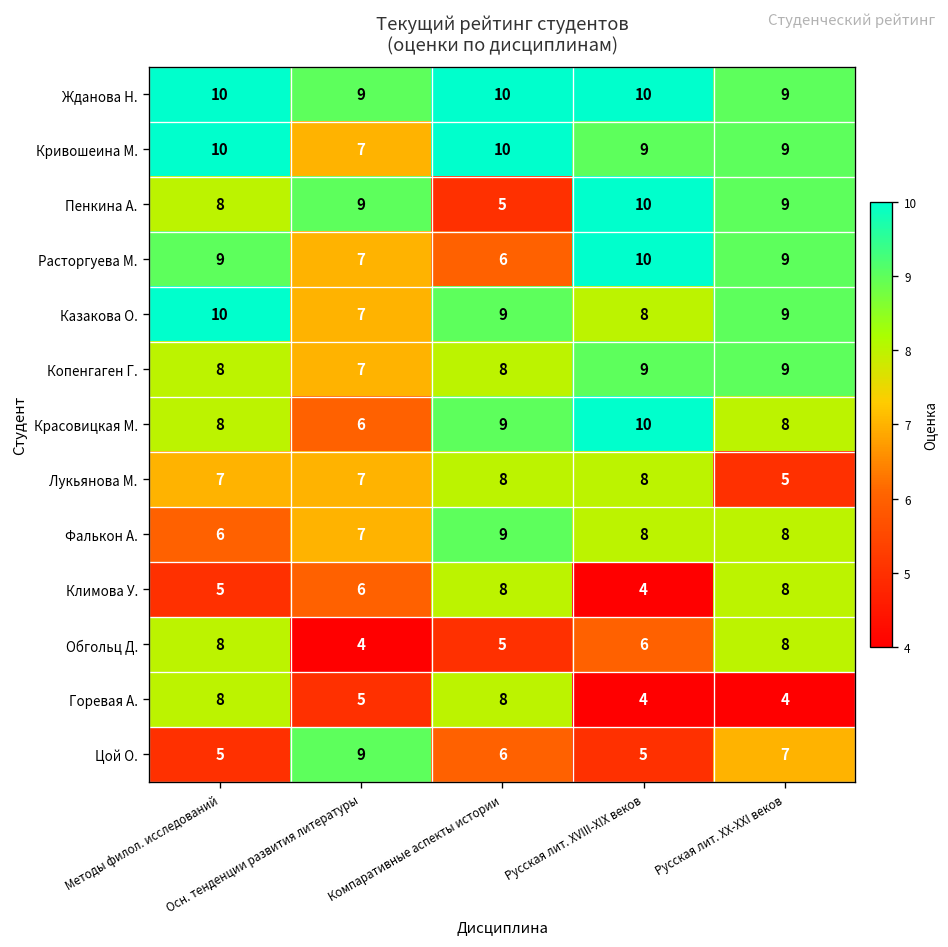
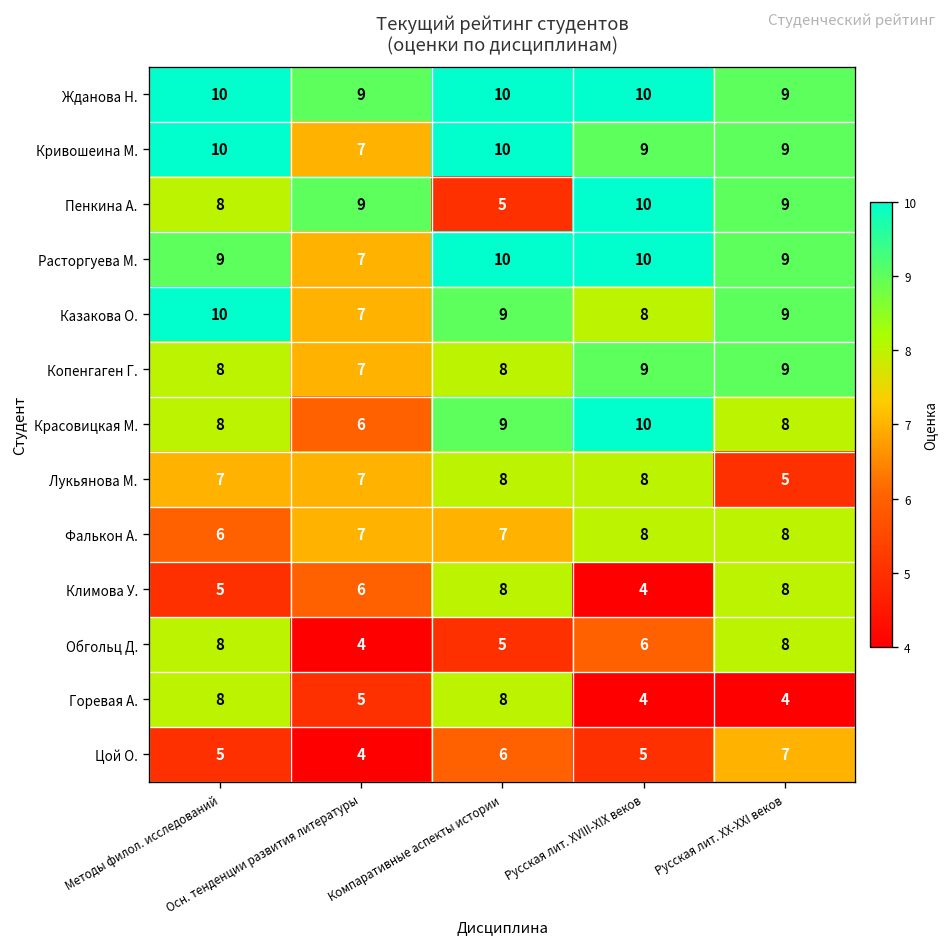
  {
    "Жданова Н.": {
      "Методы филол. исследований": 10,
      "Осн. тенденции развития литературы": 9,
      "Компаративные аспекты истории": 10,
      "Русская лит. XVIII-XIX веков": 10,
      "Русская лит. XX-XXI веков": 9
    },
    "Кривошеина М.": {
      "Методы филол. исследований": 10,
      "Осн. тенденции развития литературы": 7,
      "Компаративные аспекты истории": 10,
      "Русская лит. XVIII-XIX веков": 9,
      "Русская лит. XX-XXI веков": 9
    },
    "Пенкина А.": {
      "Методы филол. исследований": 8,
      "Осн. тенденции развития литературы": 9,
      "Компаративные аспекты истории": 5,
      "Русская лит. XVIII-XIX веков": 10,
      "Русская лит. XX-XXI веков": 9
    },
    "Расторгуева М.": {
      "Методы филол. исследований": 9,
      "Осн. тенденции развития литературы": 7,
-     "Компаративные аспекты истории": 6,
+     "Компаративные аспекты истории": 10,
      "Русская лит. XVIII-XIX веков": 10,
      "Русская лит. XX-XXI веков": 9
    },
    "Казакова О.": {
      "Методы филол. исследований": 10,
      "Осн. тенденции развития литературы": 7,
      "Компаративные аспекты истории": 9,
      "Русская лит. XVIII-XIX веков": 8,
      "Русская лит. XX-XXI веков": 9
    },
    "Копенгаген Г.": {
      "Методы филол. исследований": 8,
      "Осн. тенденции развития литературы": 7,
      "Компаративные аспекты истории": 8,
      "Русская лит. XVIII-XIX веков": 9,
      "Русская лит. XX-XXI веков": 9
    },
    "Красовицкая М.": {
      "Методы филол. исследований": 8,
      "Осн. тенденции развития литературы": 6,
      "Компаративные аспекты истории": 9,
      "Русская лит. XVIII-XIX веков": 10,
      "Русская лит. XX-XXI веков": 8
    },
    "Лукьянова М.": {
      "Методы филол. исследований": 7,
      "Осн. тенденции развития литературы": 7,
      "Компаративные аспекты истории": 8,
      "Русская лит. XVIII-XIX веков": 8,
      "Русская лит. XX-XXI веков": 5
    },
    "Фалькон А.": {
      "Методы филол. исследований": 6,
      "Осн. тенденции развития литературы": 7,
-     "Компаративные аспекты истории": 9,
+     "Компаративные аспекты истории": 7,
      "Русская лит. XVIII-XIX веков": 8,
      "Русская лит. XX-XXI веков": 8
    },
    "Климова У.": {
      "Методы филол. исследований": 5,
      "Осн. тенденции развития литературы": 6,
      "Компаративные аспекты истории": 8,
      "Русская лит. XVIII-XIX веков": 4,
      "Русская лит. XX-XXI веков": 8
    },
    "Обгольц Д.": {
      "Методы филол. исследований": 8,
      "Осн. тенденции развития литературы": 4,
      "Компаративные аспекты истории": 5,
      "Русская лит. XVIII-XIX веков": 6,
      "Русская лит. XX-XXI веков": 8
    },
    "Горевая А.": {
      "Методы филол. исследований": 8,
      "Осн. тенденции развития литературы": 5,
      "Компаративные аспекты истории": 8,
      "Русская лит. XVIII-XIX веков": 4,
      "Русская лит. XX-XXI веков": 4
    },
    "Цой О.": {
      "Методы филол. исследований": 5,
-     "Осн. тенденции развития литературы": 9,
+     "Осн. тенденции развития литературы": 4,
      "Компаративные аспекты истории": 6,
      "Русская лит. XVIII-XIX веков": 5,
      "Русская лит. XX-XXI веков": 7
    }
  }
